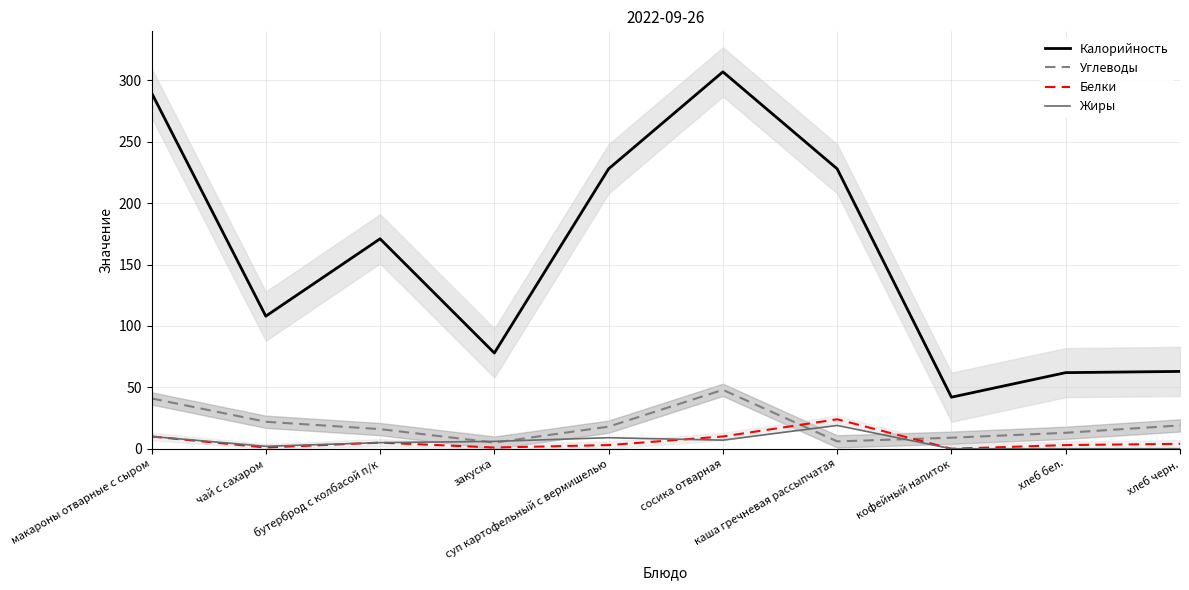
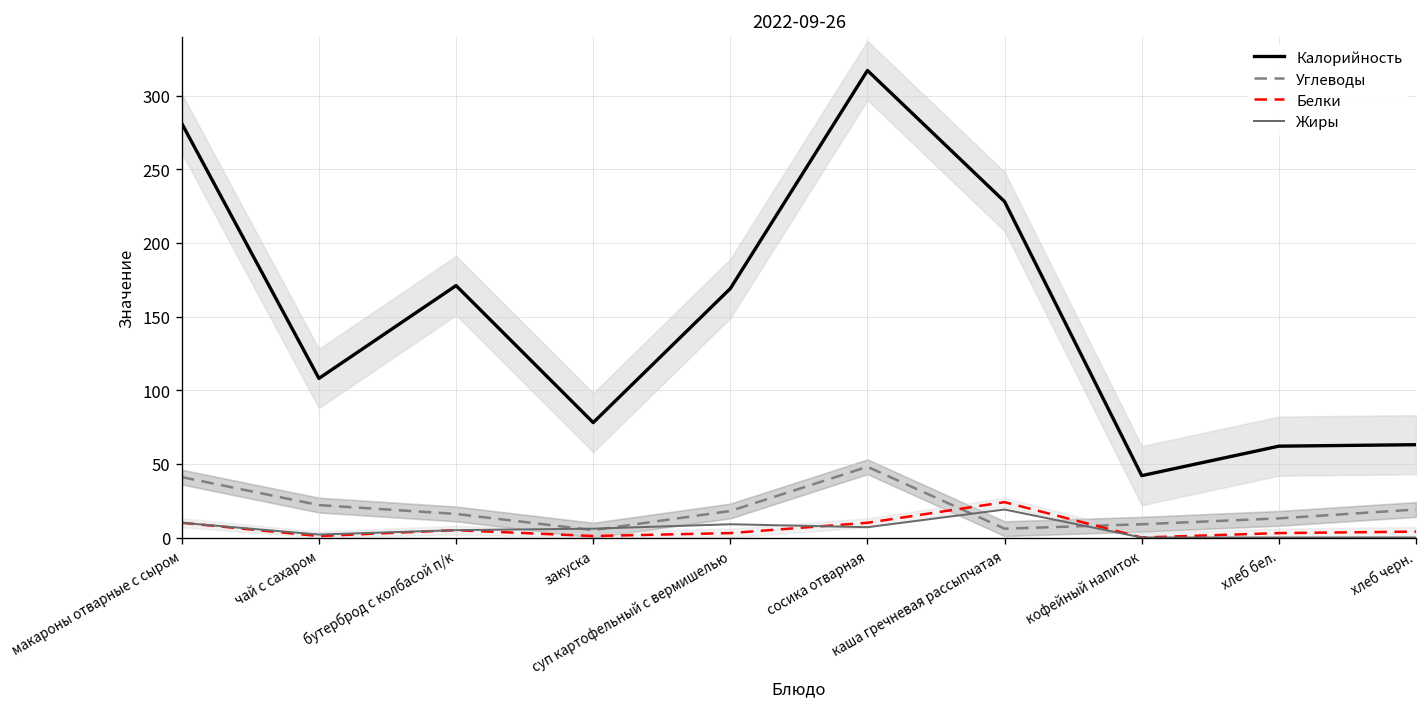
  {
    "Калорийность": {
-     "макароны отварные с сыром": 290,
+     "макароны отварные с сыром": 281,
      "чай с сахаром": 108,
      "бутерброд с колбасой п/к": 171,
      "закуска": 78,
-     "суп картофельный с вермишелью": 228,
-     "сосика отварная": 307,
+     "суп картофельный с вермишелью": 169,
+     "сосика отварная": 317,
      "каша гречневая рассыпчатая": 228,
      "кофейный напиток": 42,
      "хлеб бел.": 62,
      "хлеб черн.": 63
    },
    "Белки": {
      "закуска": 1,
      "суп картофельный с вермишелью": 3,
      "сосика отварная": 10,
      "каша гречневая рассыпчатая": 24,
      "хлеб бел.": 3,
      "хлеб черн.": 4
    }
  }
